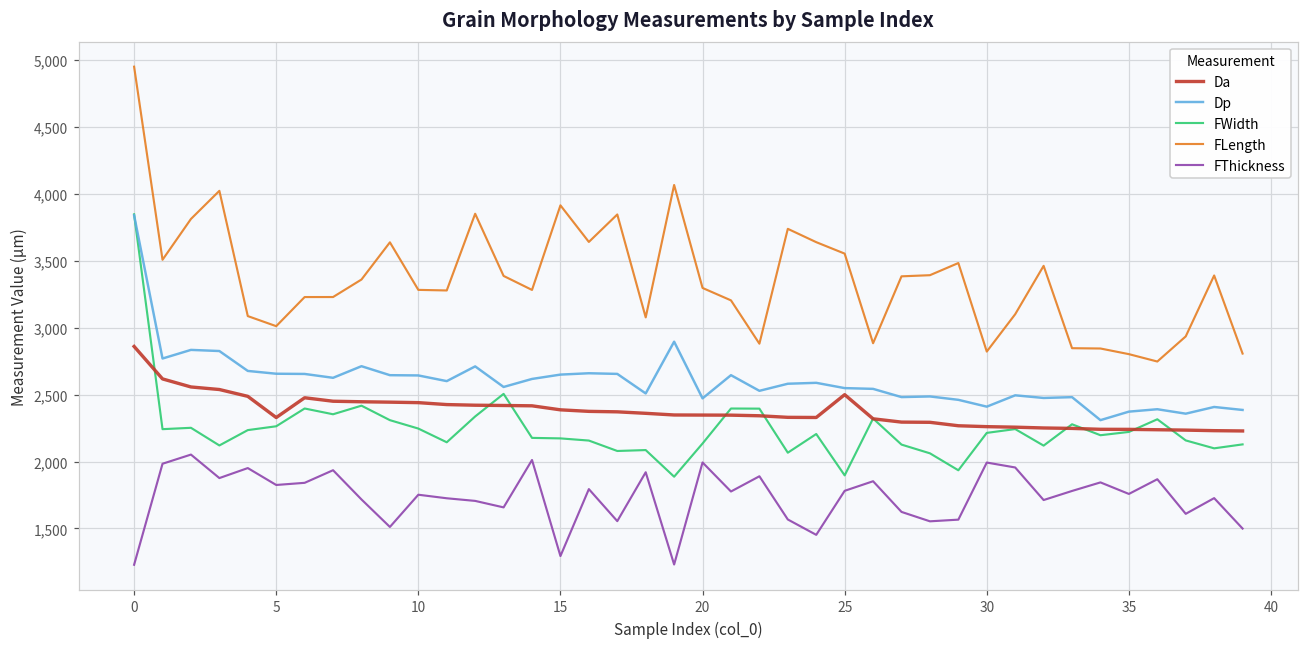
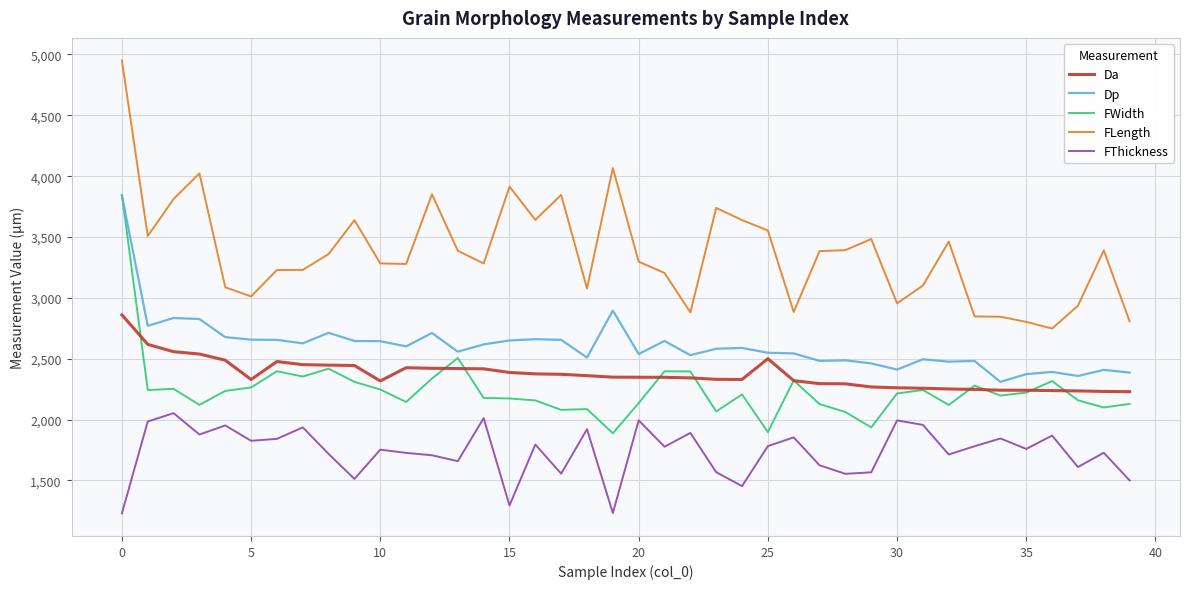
  {
    "Da": {
      "0": "2,860",
      "5": "2,330",
-     "10": "2,440",
+     "10": "2,320",
      "15": "2,390",
      "20": "2,350",
      "25": "2,500",
      "30": "2,260"
    },
    "Dp": {
      "5": "2,660",
      "10": "2,640",
      "15": "2,650",
-     "20": "2,470",
+     "20": "2,540",
      "25": "2,550",
      "30": "2,410",
      "35": "2,370"
    },
    "FWidth": {
      "5": "2,260",
      "10": "2,250",
      "15": "2,170",
      "20": "2,130",
      "25": "1,900",
      "30": "2,210"
    },
    "FLength": {
      "0": "4,950",
      "5": "3,010",
      "10": "3,280",
      "15": "3,910",
      "20": "3,300",
      "25": "3,550",
-     "30": "2,820",
+     "30": "2,950",
      "35": "2,800"
    },
    "FThickness": {
      "0": "1,230",
      "5": "1,830",
      "10": "1,750",
      "15": "1,290",
      "20": "1,990",
      "25": "1,780",
      "30": "1,990",
      "35": "1,760"
    }
  }
